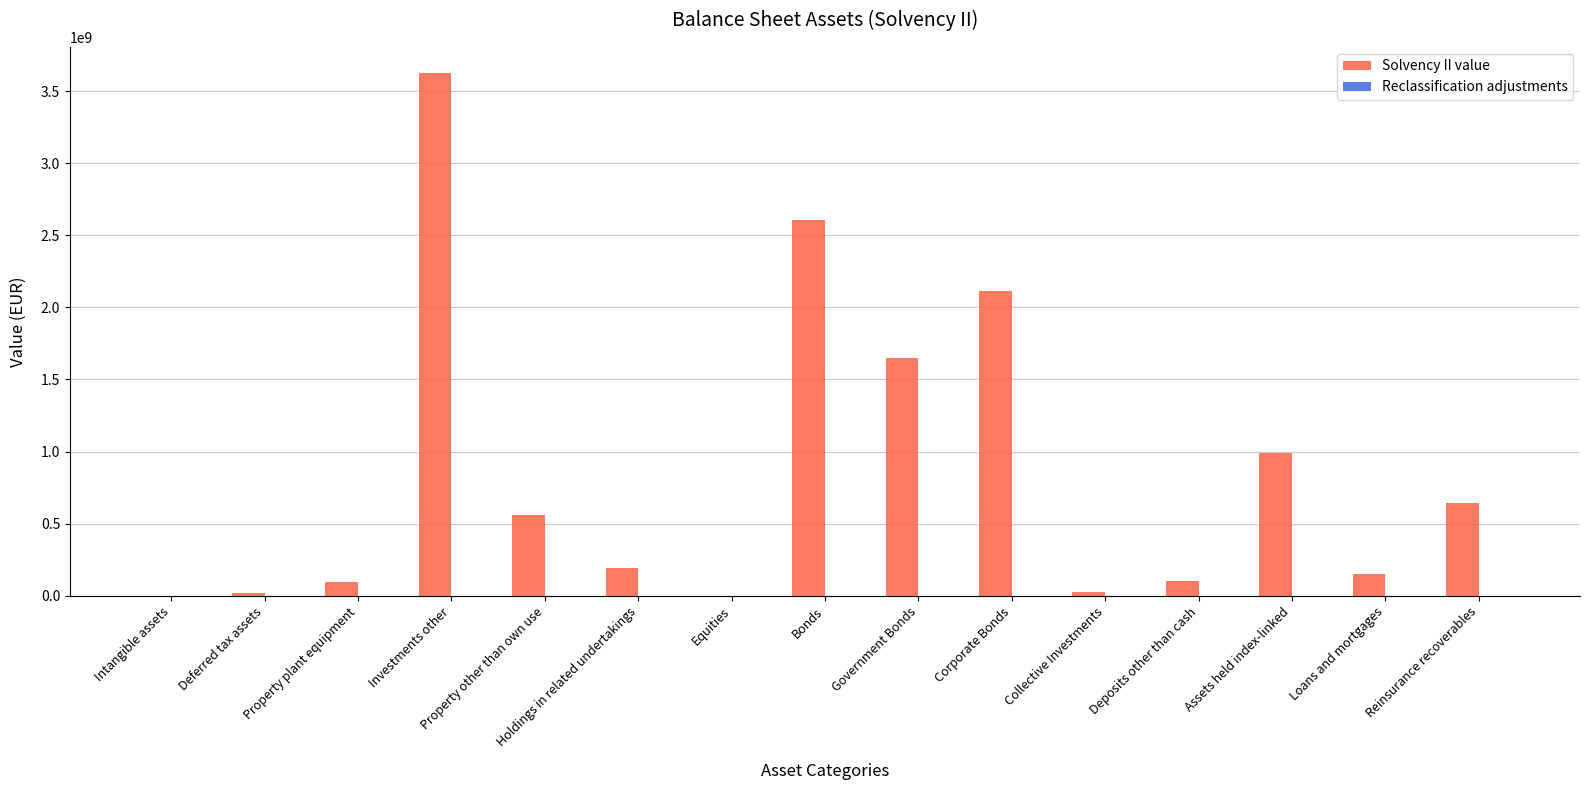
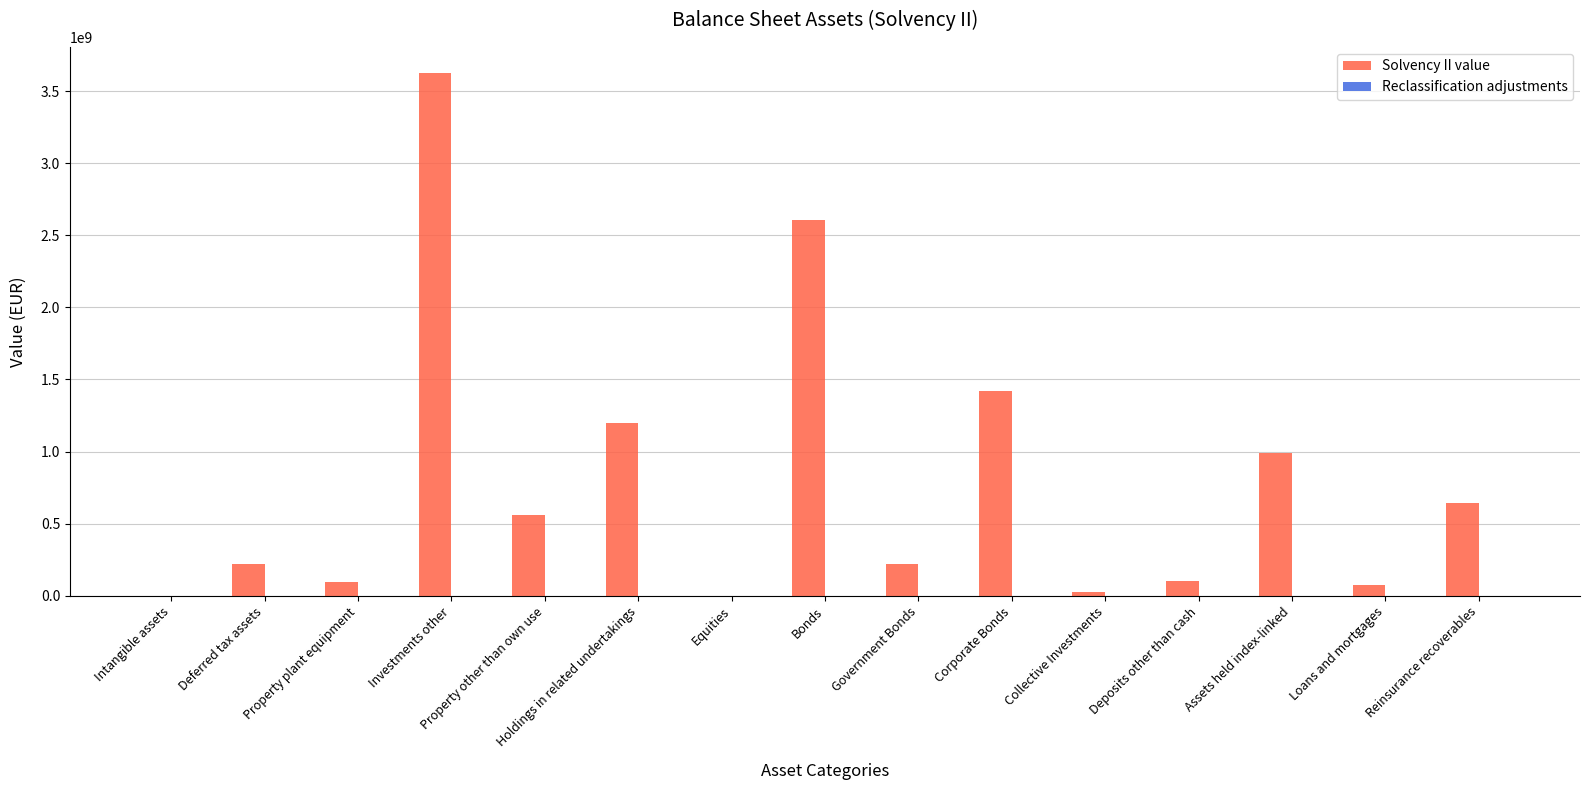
  {
    "Solvency II value": {
      "Intangible assets": 0,
-     "Deferred tax assets": 20000000,
+     "Deferred tax assets": 220000000,
      "Property plant equipment": 90000000,
      "Investments other": 3620000000,
      "Property other than own use": 560000000,
-     "Holdings in related undertakings": 190000000,
+     "Holdings in related undertakings": 1200000000,
      "Bonds": 2610000000,
-     "Government Bonds": 1650000000,
-     "Corporate Bonds": 2110000000,
+     "Government Bonds": 220000000,
+     "Corporate Bonds": 1420000000,
      "Collective Investments": 30000000,
      "Deposits other than cash": 100000000,
      "Assets held index-linked": 990000000,
-     "Loans and mortgages": 150000000,
+     "Loans and mortgages": 80000000,
      "Reinsurance recoverables": 640000000
    },
    "Reclassification adjustments": {
      "Intangible assets": 0,
      "Deferred tax assets": 0,
      "Property plant equipment": 0,
      "Investments other": 0,
      "Property other than own use": 0,
      "Holdings in related undertakings": 0,
      "Equities": 0,
      "Bonds": 0,
      "Government Bonds": 0,
      "Corporate Bonds": 0,
      "Collective Investments": 0,
      "Deposits other than cash": 0,
      "Assets held index-linked": 0,
      "Loans and mortgages": 0,
      "Reinsurance recoverables": 0
    }
  }
